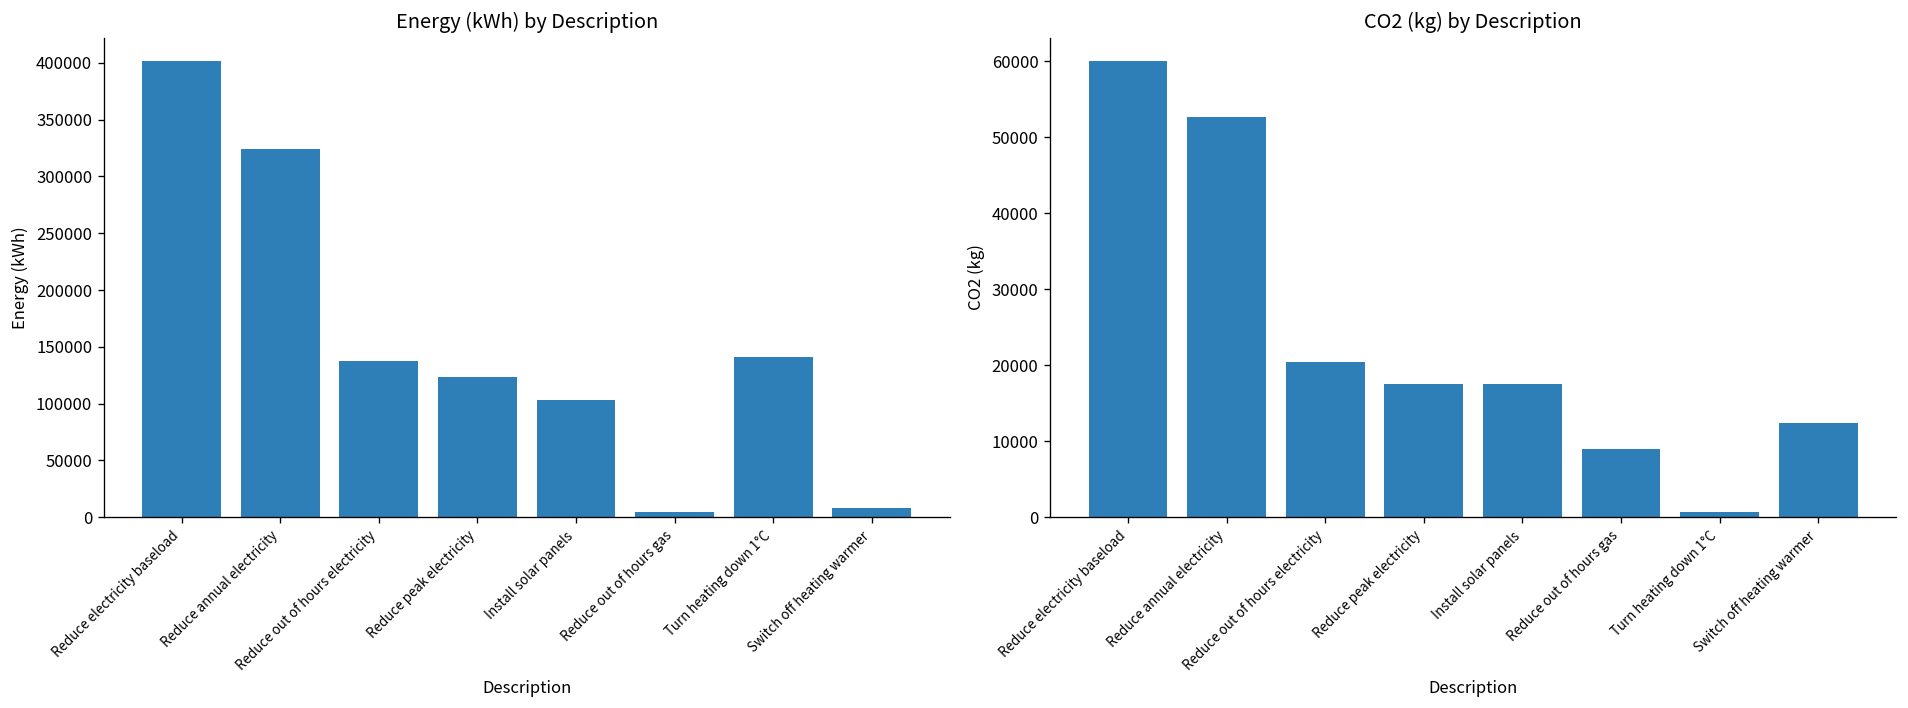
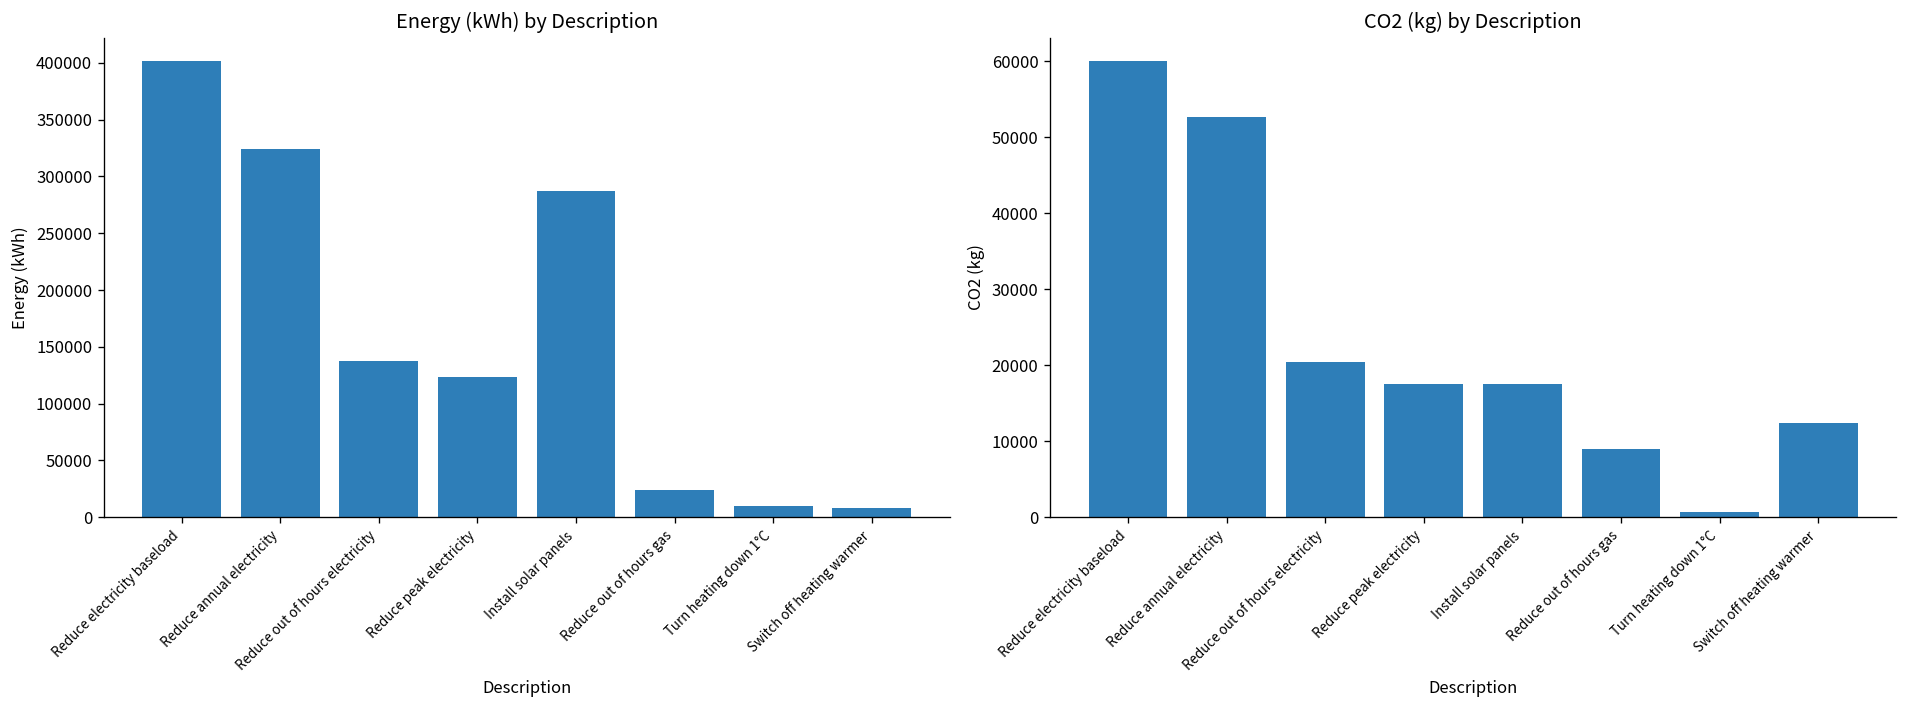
  {
    "Energy (kWh) by Description": {
      "Reduce electricity baseload": 400000,
      "Reduce annual electricity": 320000,
      "Reduce out of hours electricity": 140000,
      "Reduce peak electricity": 120000,
-     "Install solar panels": 100000,
-     "Reduce out of hours gas": 0,
-     "Turn heating down 1°C": 140000,
+     "Install solar panels": 290000,
+     "Reduce out of hours gas": 20000,
+     "Turn heating down 1°C": 10000,
      "Switch off heating warmer": 10000
    },
    "CO2 (kg) by Description": {
      "Reduce electricity baseload": 60000,
      "Reduce annual electricity": 53000,
      "Reduce out of hours electricity": 20000,
      "Reduce peak electricity": 17000,
      "Install solar panels": 18000,
      "Reduce out of hours gas": 9000,
      "Turn heating down 1°C": 1000,
      "Switch off heating warmer": 12000
    }
  }
